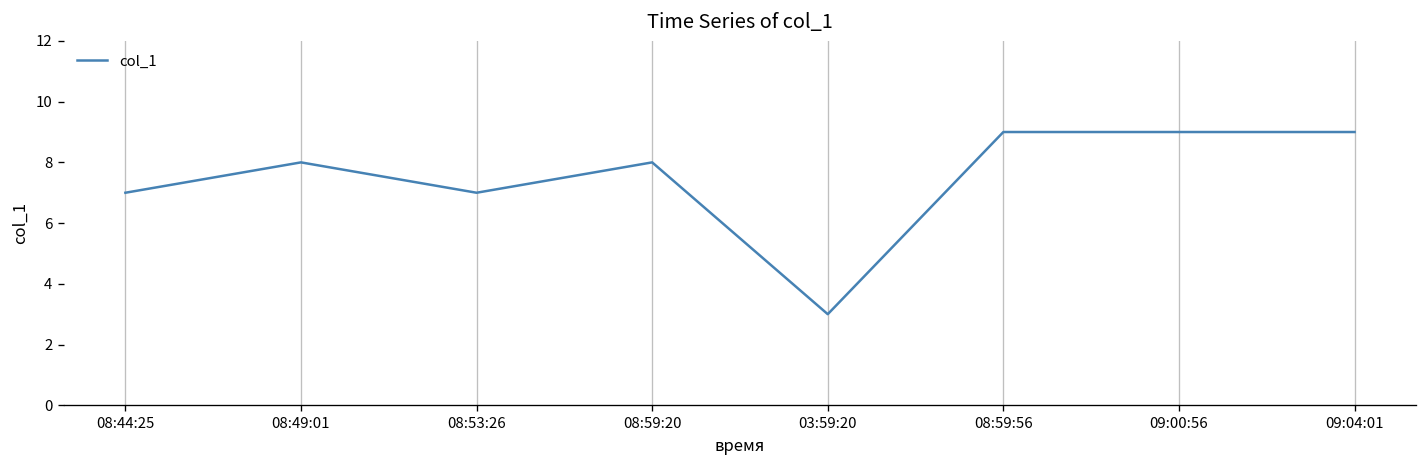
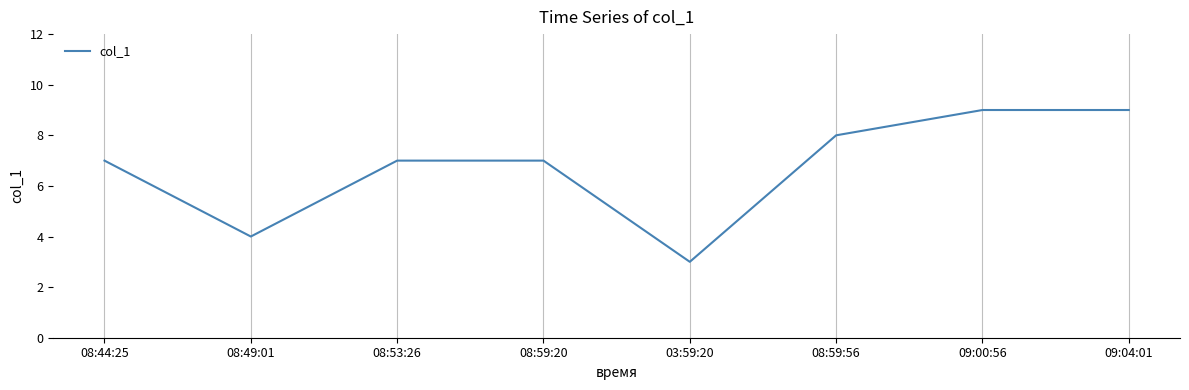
  {
    "08:44:25": 7,
-   "08:49:01": 8,
+   "08:49:01": 4,
    "08:53:26": 7,
-   "08:59:20": 8,
+   "08:59:20": 7,
    "03:59:20": 3,
-   "08:59:56": 9,
+   "08:59:56": 8,
    "09:00:56": 9,
    "09:04:01": 9
  }
